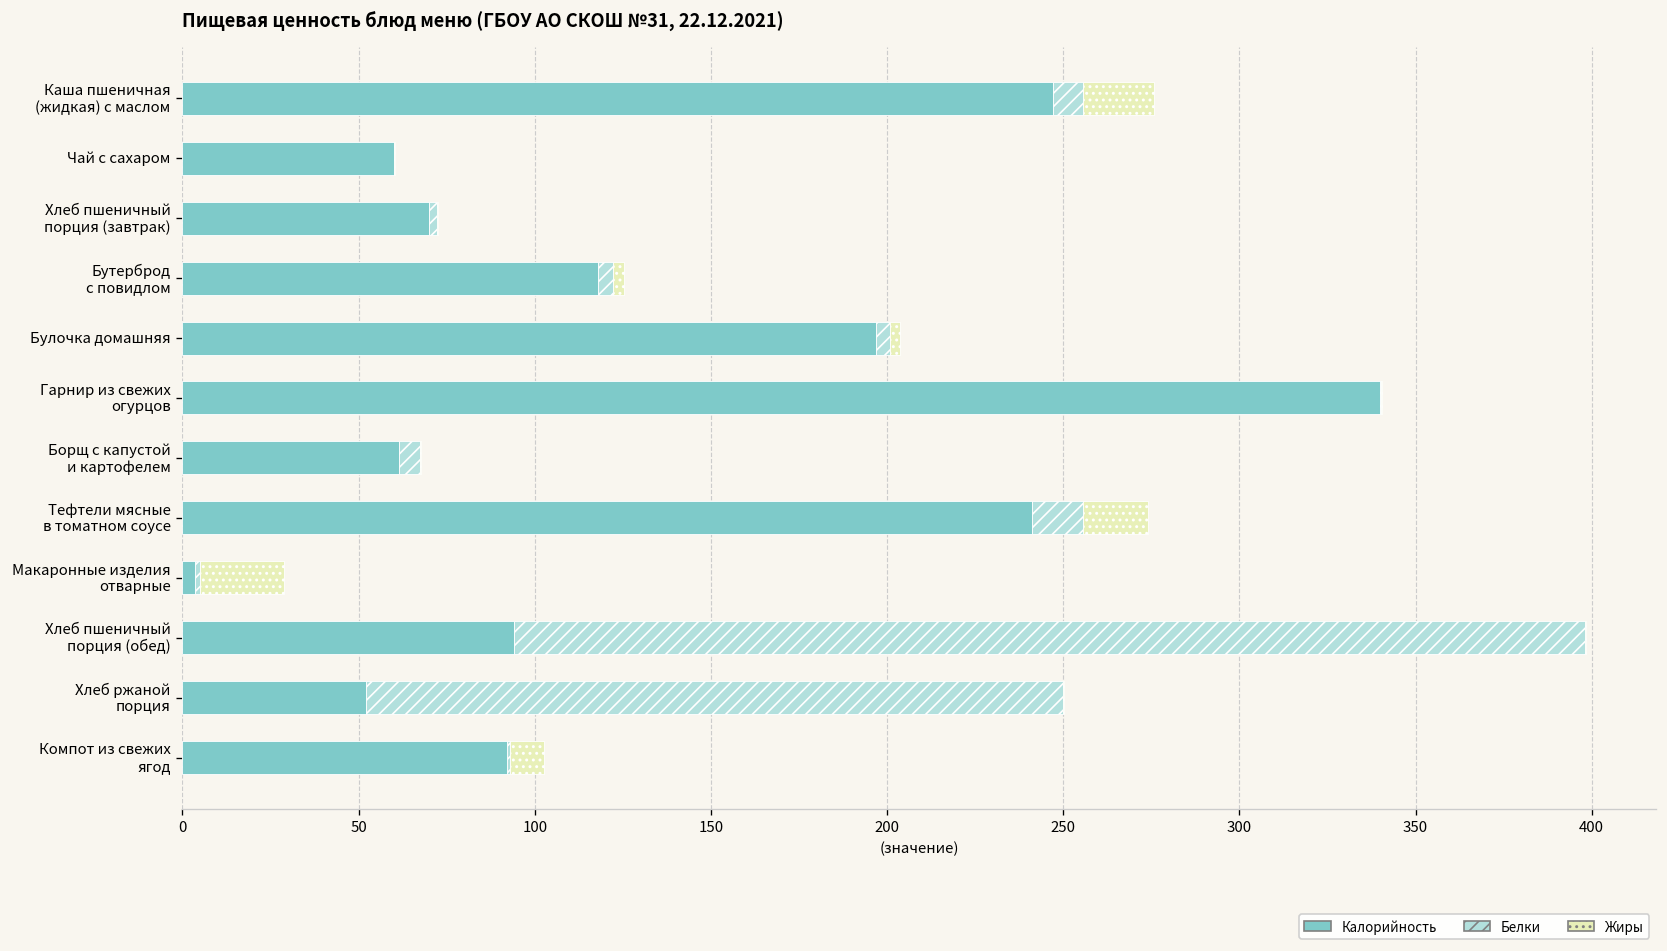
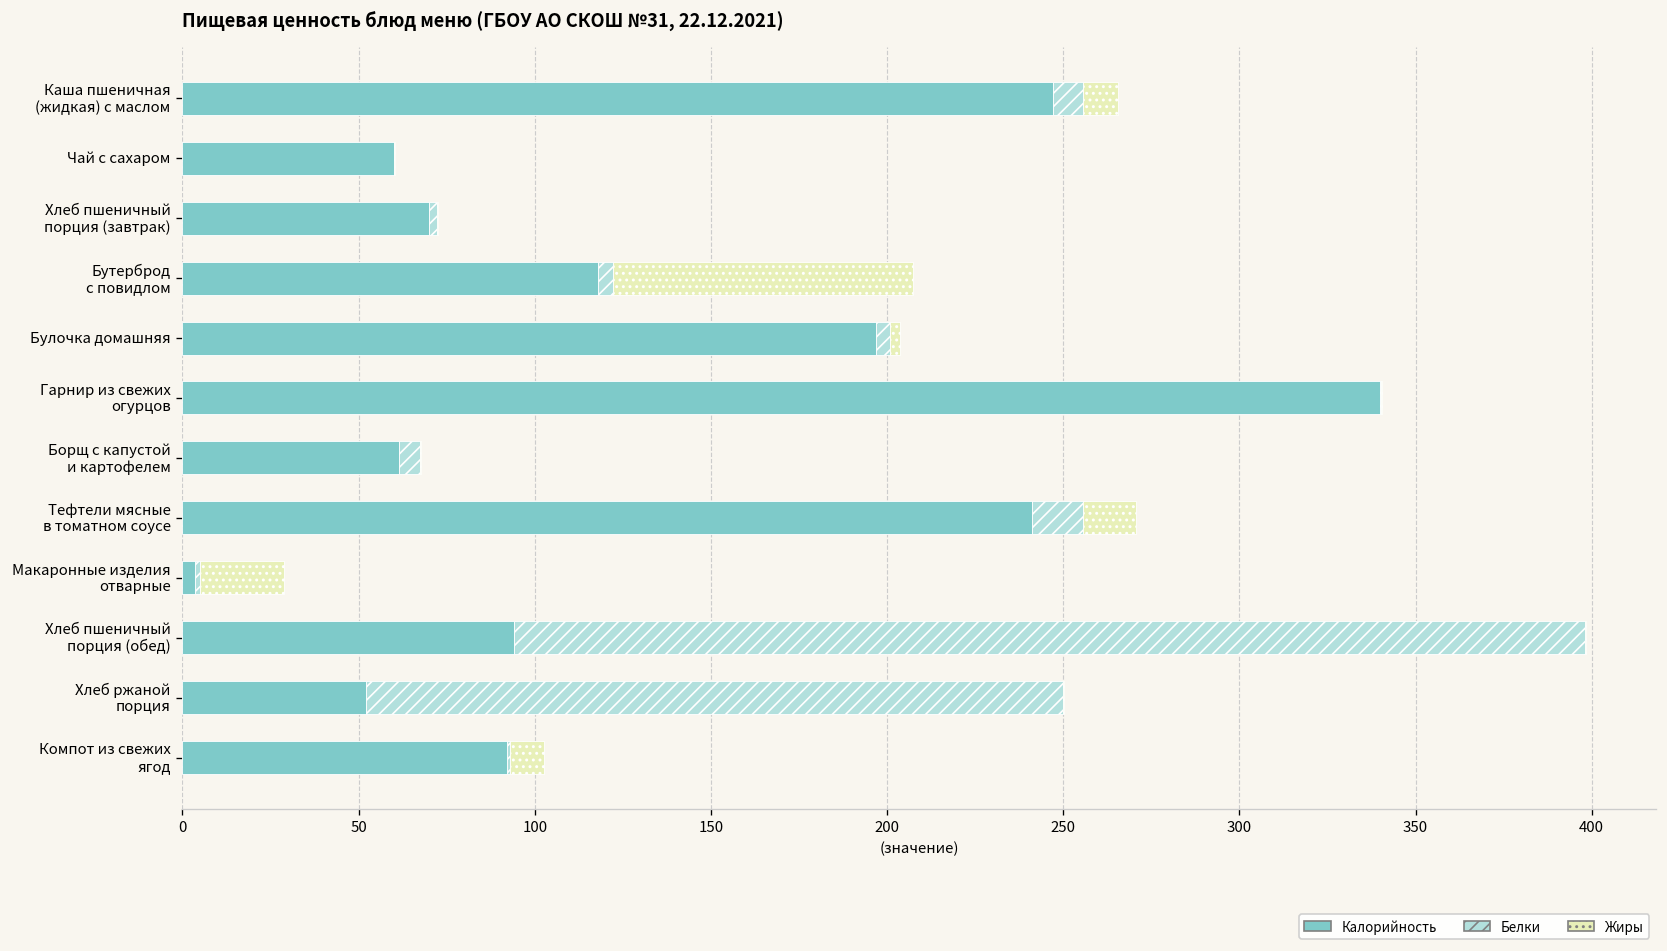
  {
    "Жиры": {
-     "Каша пшеничная (жидкая) с маслом": 20,
-     "Бутерброд с повидлом": 3,
+     "Каша пшеничная (жидкая) с маслом": 10,
+     "Бутерброд с повидлом": 85,
      "Булочка домашняя": 3,
-     "Тефтели мясные в томатном соусе": 19,
+     "Тефтели мясные в томатном соусе": 15,
      "Макаронные изделия отварные": 24,
      "Компот из свежих ягод": 10
    }
  }
